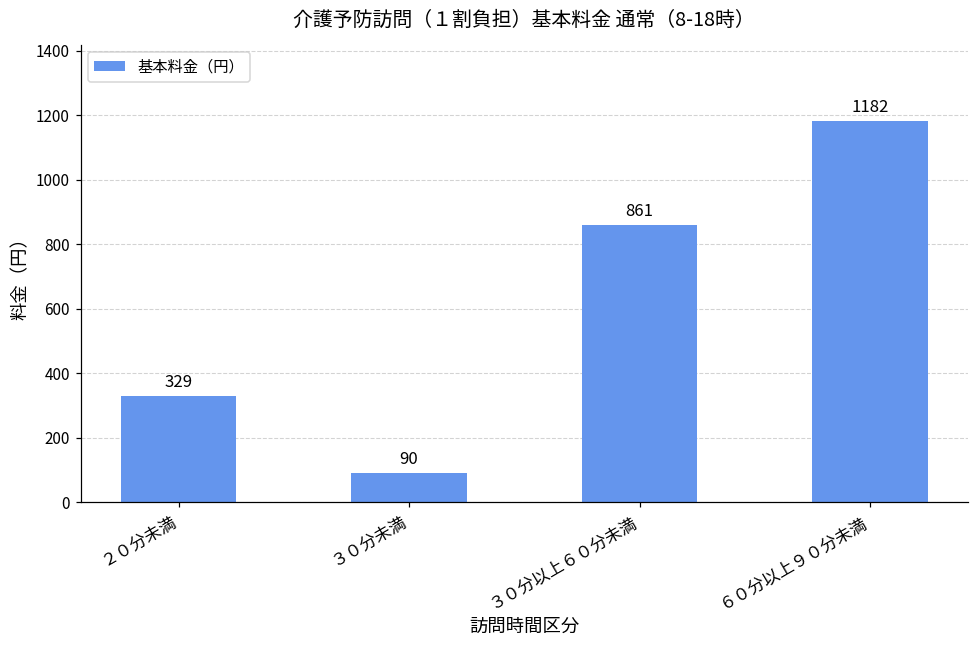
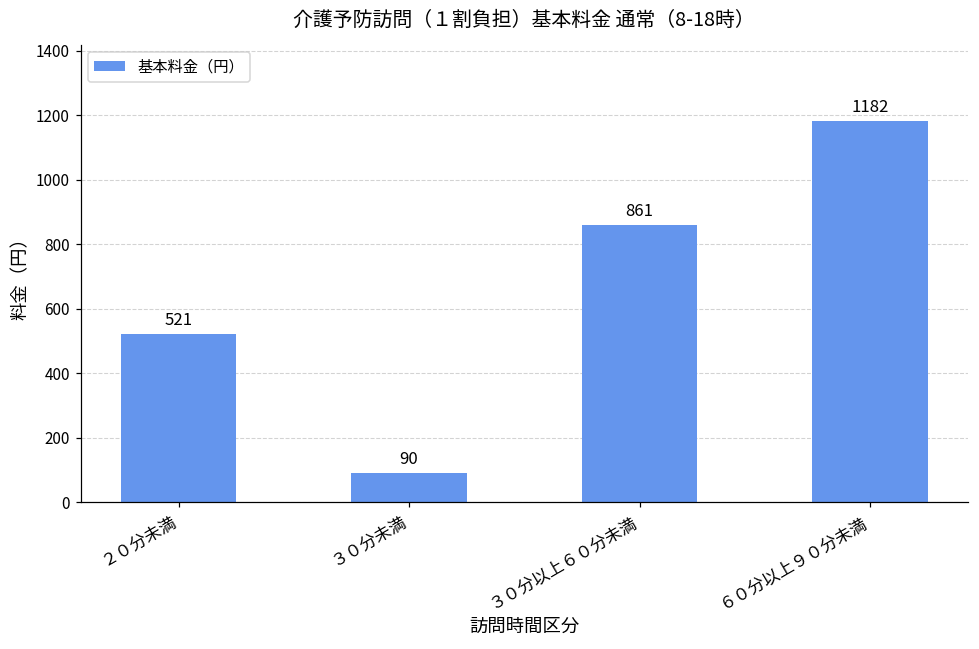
  {
-   "２０分未満": 329,
+   "２０分未満": 521,
    "３０分未満": 90,
    "３０分以上６０分未満": 861,
    "６０分以上９０分未満": 1182
  }
